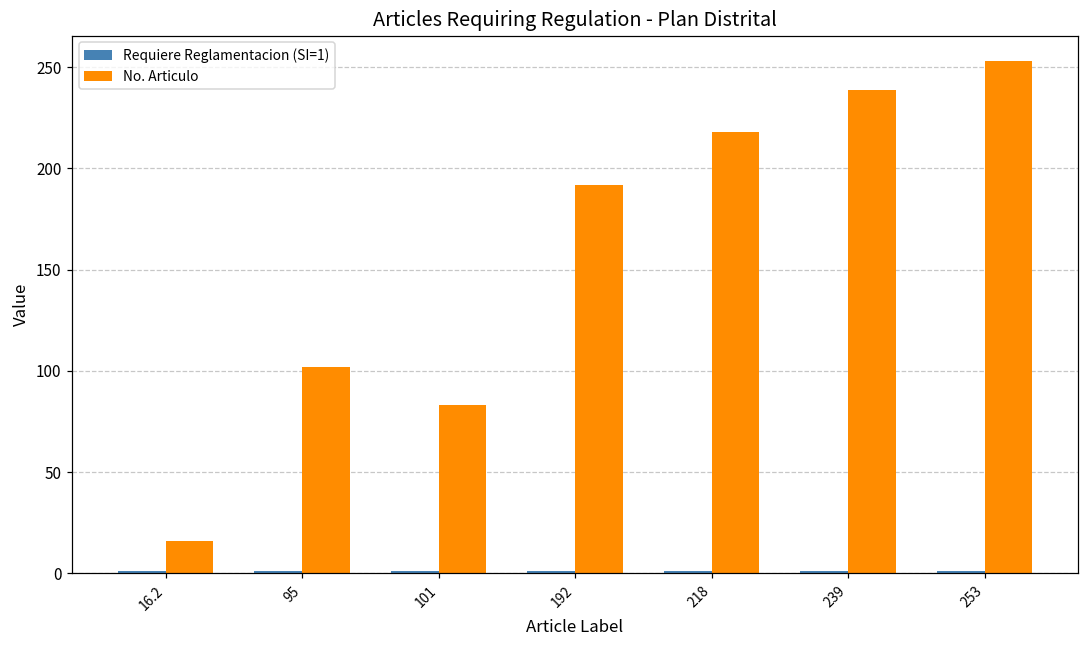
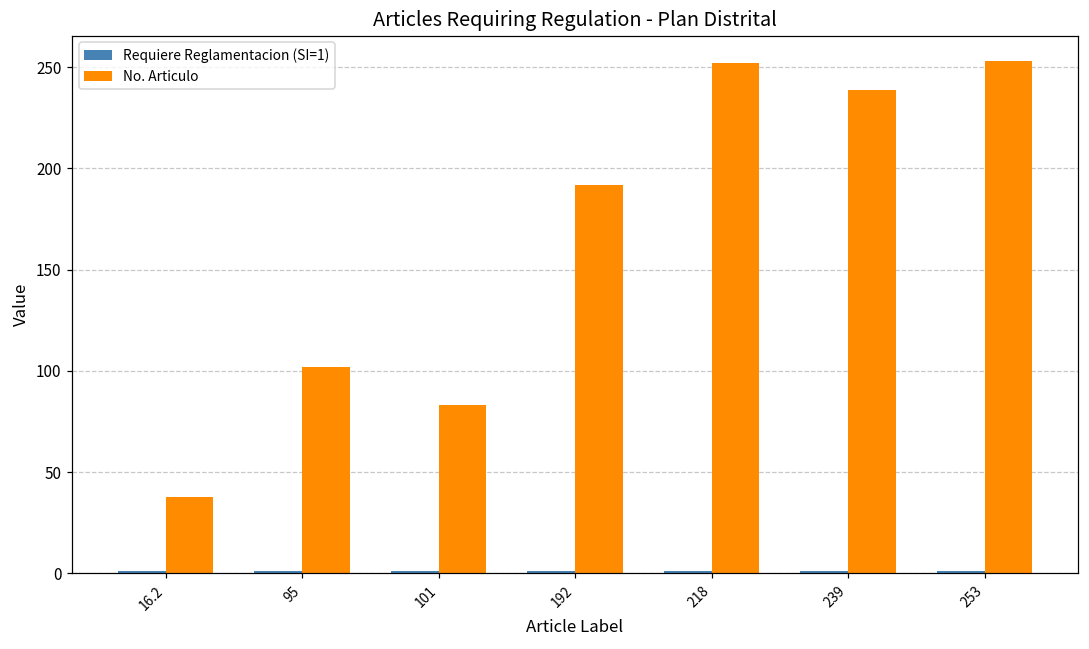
  {
    "No. Articulo": {
-     "16.2": 16,
+     "16.2": 38,
      "95": 102,
      "101": 83,
      "192": 192,
-     "218": 218,
+     "218": 252,
      "239": 239,
      "253": 253
    }
  }
